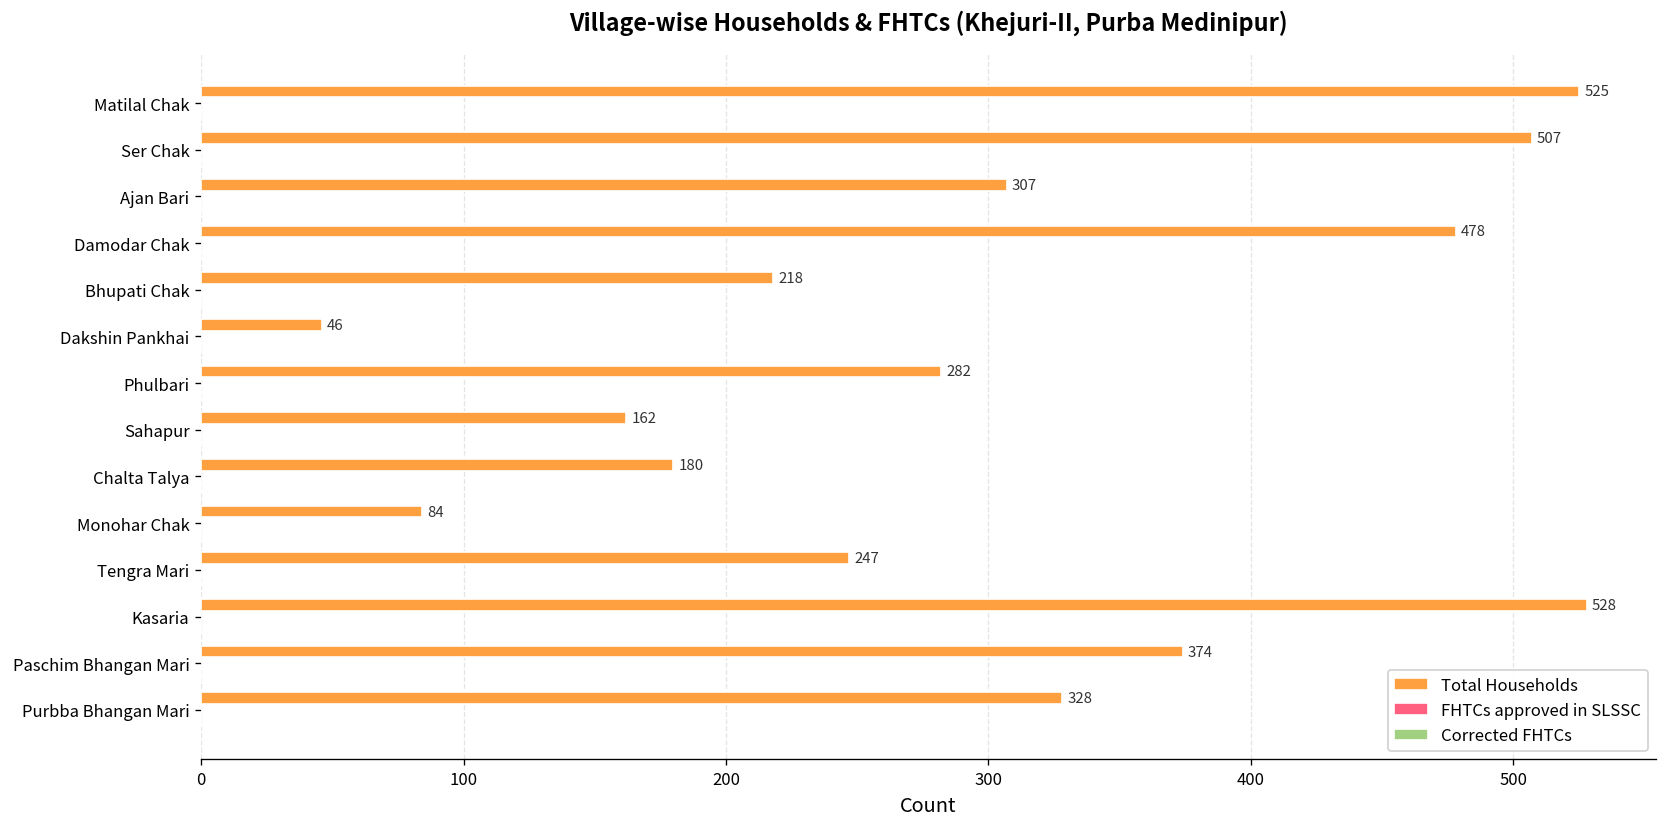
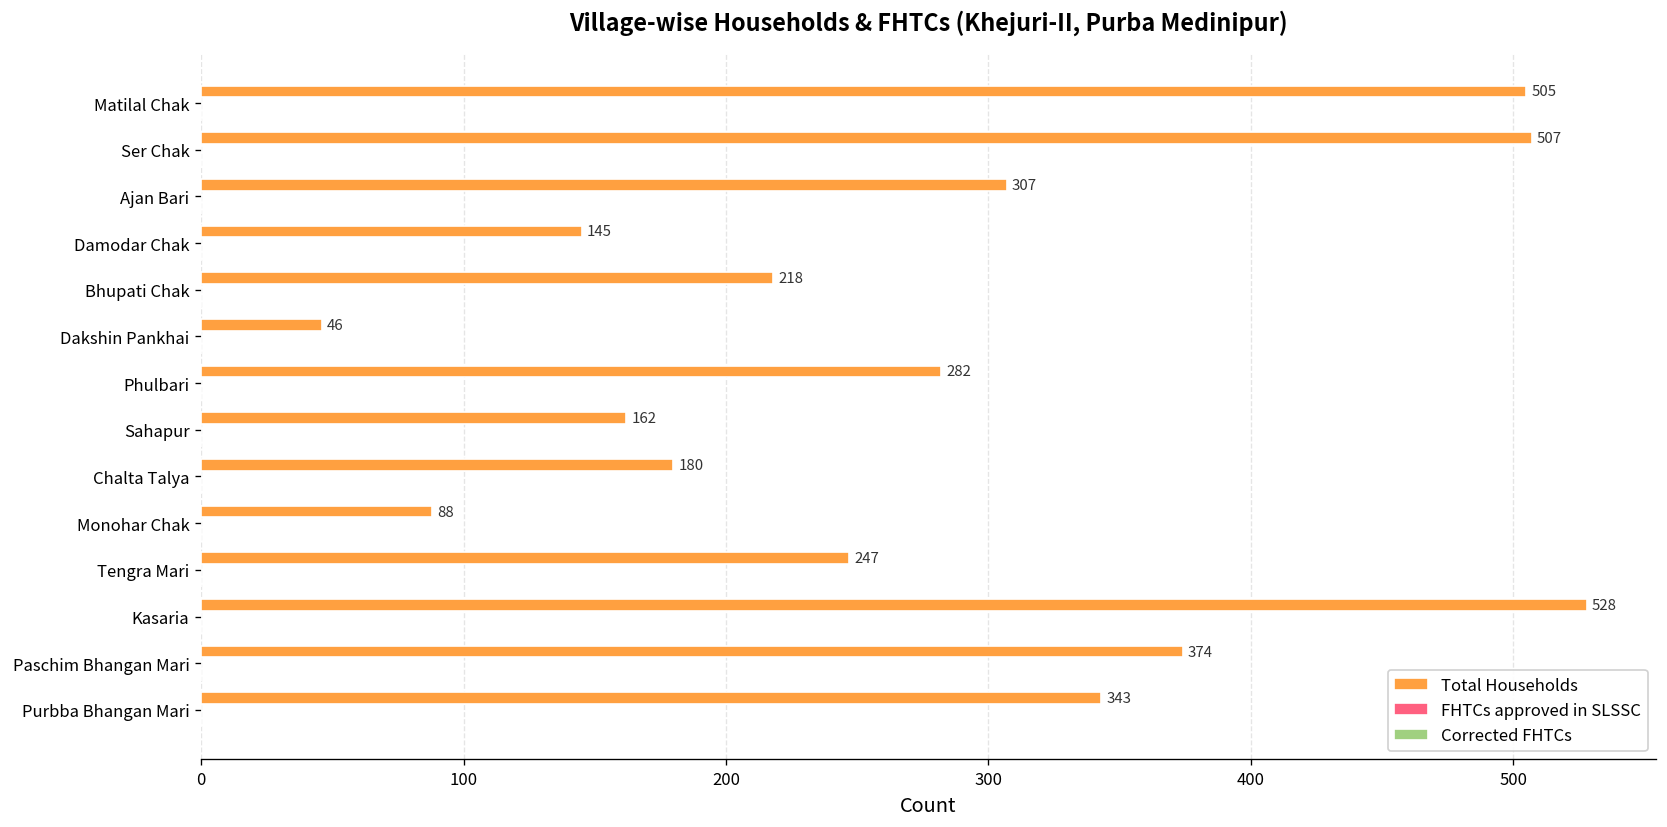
  {
    "Total Households": {
-     "Matilal Chak": 525,
+     "Matilal Chak": 505,
      "Ser Chak": 507,
      "Ajan Bari": 307,
-     "Damodar Chak": 478,
+     "Damodar Chak": 145,
      "Bhupati Chak": 218,
      "Dakshin Pankhai": 46,
      "Phulbari": 282,
      "Sahapur": 162,
      "Chalta Talya": 180,
-     "Monohar Chak": 84,
+     "Monohar Chak": 88,
      "Tengra Mari": 247,
      "Kasaria": 528,
      "Paschim Bhangan Mari": 374,
-     "Purbba Bhangan Mari": 328
+     "Purbba Bhangan Mari": 343
    },
    "FHTCs approved in SLSSC": {
      "Matilal Chak": 0,
      "Ser Chak": 0,
      "Ajan Bari": 0,
      "Damodar Chak": 0,
      "Bhupati Chak": 0,
      "Dakshin Pankhai": 0,
      "Phulbari": 0,
      "Sahapur": 0,
      "Chalta Talya": 0,
      "Monohar Chak": 0,
      "Tengra Mari": 0,
      "Kasaria": 0,
      "Paschim Bhangan Mari": 0,
      "Purbba Bhangan Mari": 0
    },
    "Corrected FHTCs": {
      "Matilal Chak": 0,
      "Ser Chak": 0,
      "Ajan Bari": 0,
      "Damodar Chak": 0,
      "Bhupati Chak": 0,
      "Dakshin Pankhai": 0,
      "Phulbari": 0,
      "Sahapur": 0,
      "Chalta Talya": 0,
      "Monohar Chak": 0,
      "Tengra Mari": 0,
      "Kasaria": 0,
      "Paschim Bhangan Mari": 0,
      "Purbba Bhangan Mari": 0
    }
  }
